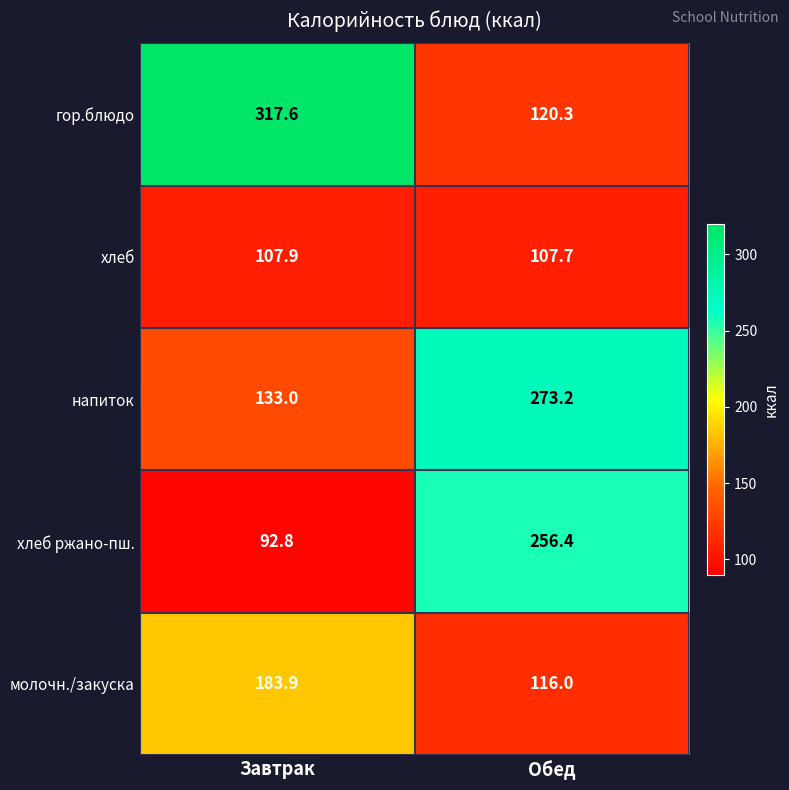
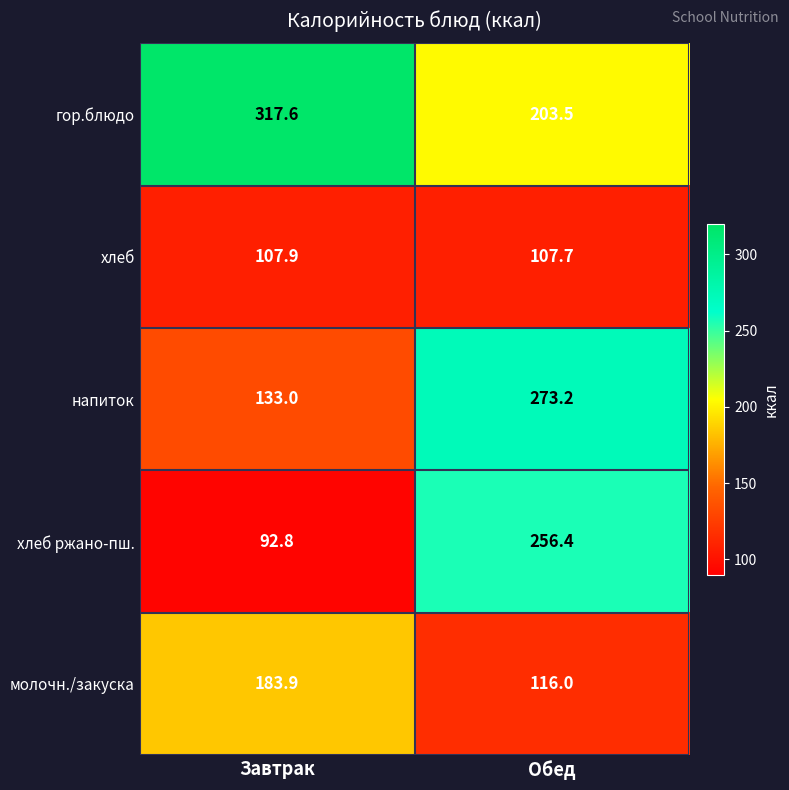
  {
    "гор.блюдо": {
      "Завтрак": 317.6,
-     "Обед": 120.3
+     "Обед": 203.5
    },
    "хлеб": {
      "Завтрак": 107.9,
      "Обед": 107.7
    },
    "напиток": {
      "Завтрак": 133.0,
      "Обед": 273.2
    },
    "хлеб ржано-пш.": {
      "Завтрак": 92.8,
      "Обед": 256.4
    },
    "молочн./закуска": {
      "Завтрак": 183.9,
      "Обед": 116.0
    }
  }
